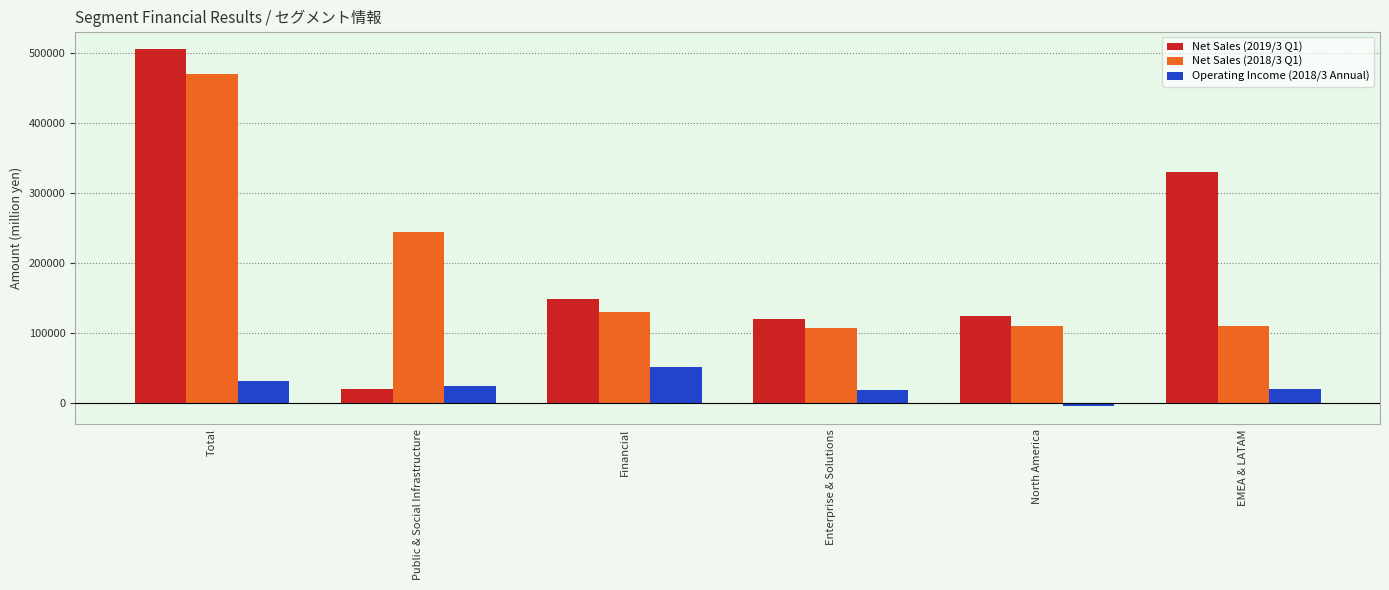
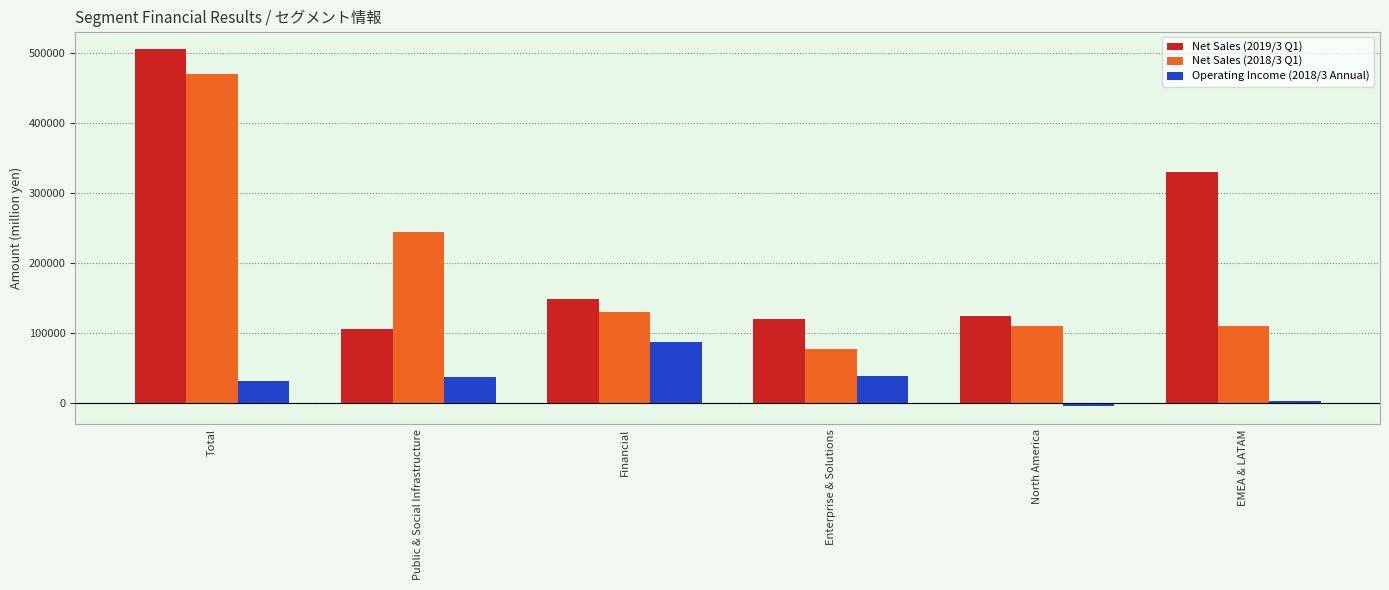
  {
    "Net Sales (2019/3 Q1)": {
      "Total": 510000,
-     "Public & Social Infrastructure": 20000,
+     "Public & Social Infrastructure": 110000,
      "Financial": 150000,
      "Enterprise & Solutions": 120000,
      "North America": 120000,
      "EMEA & LATAM": 330000
    },
    "Net Sales (2018/3 Q1)": {
      "Total": 470000,
      "Public & Social Infrastructure": 240000,
      "Financial": 130000,
-     "Enterprise & Solutions": 110000,
+     "Enterprise & Solutions": 80000,
      "North America": 110000,
      "EMEA & LATAM": 110000
    },
    "Operating Income (2018/3 Annual)": {
      "Total": 30000,
-     "Public & Social Infrastructure": 30000,
-     "Financial": 50000,
-     "Enterprise & Solutions": 20000,
+     "Public & Social Infrastructure": 40000,
+     "Financial": 90000,
+     "Enterprise & Solutions": 40000,
      "North America": 0,
-     "EMEA & LATAM": 20000
+     "EMEA & LATAM": 0
    }
  }
